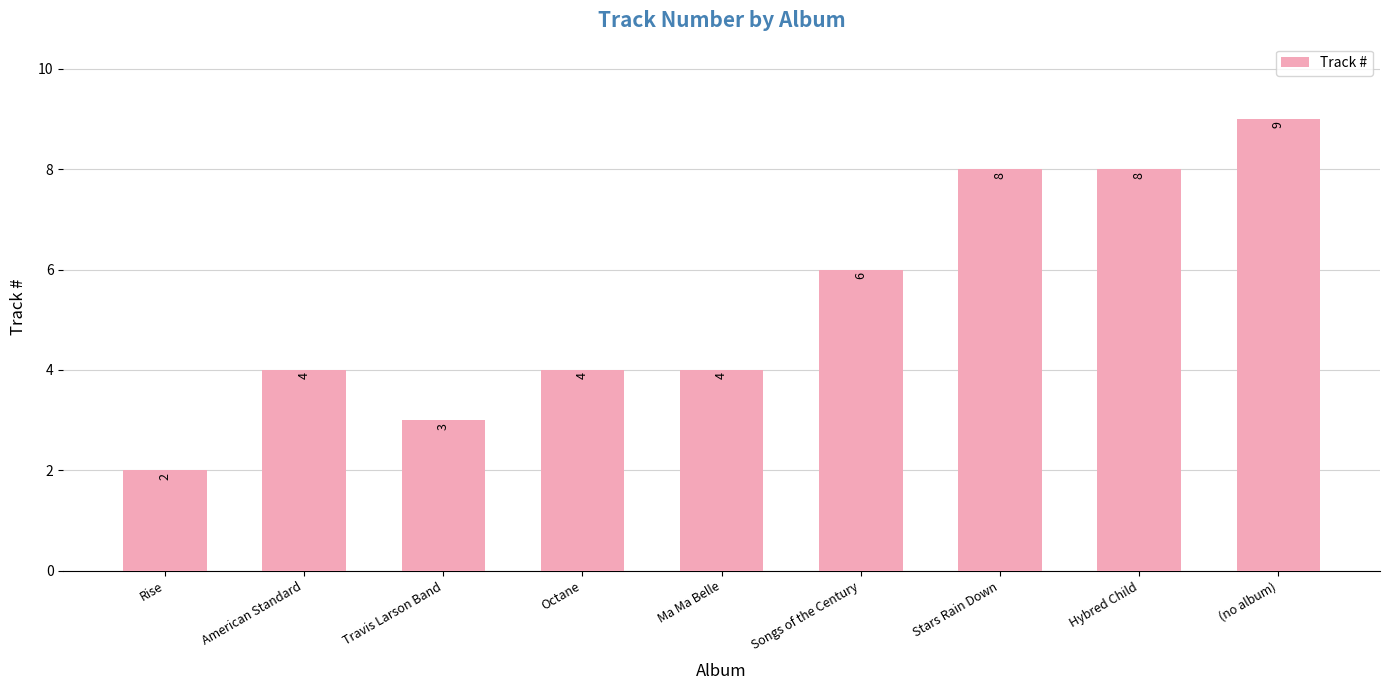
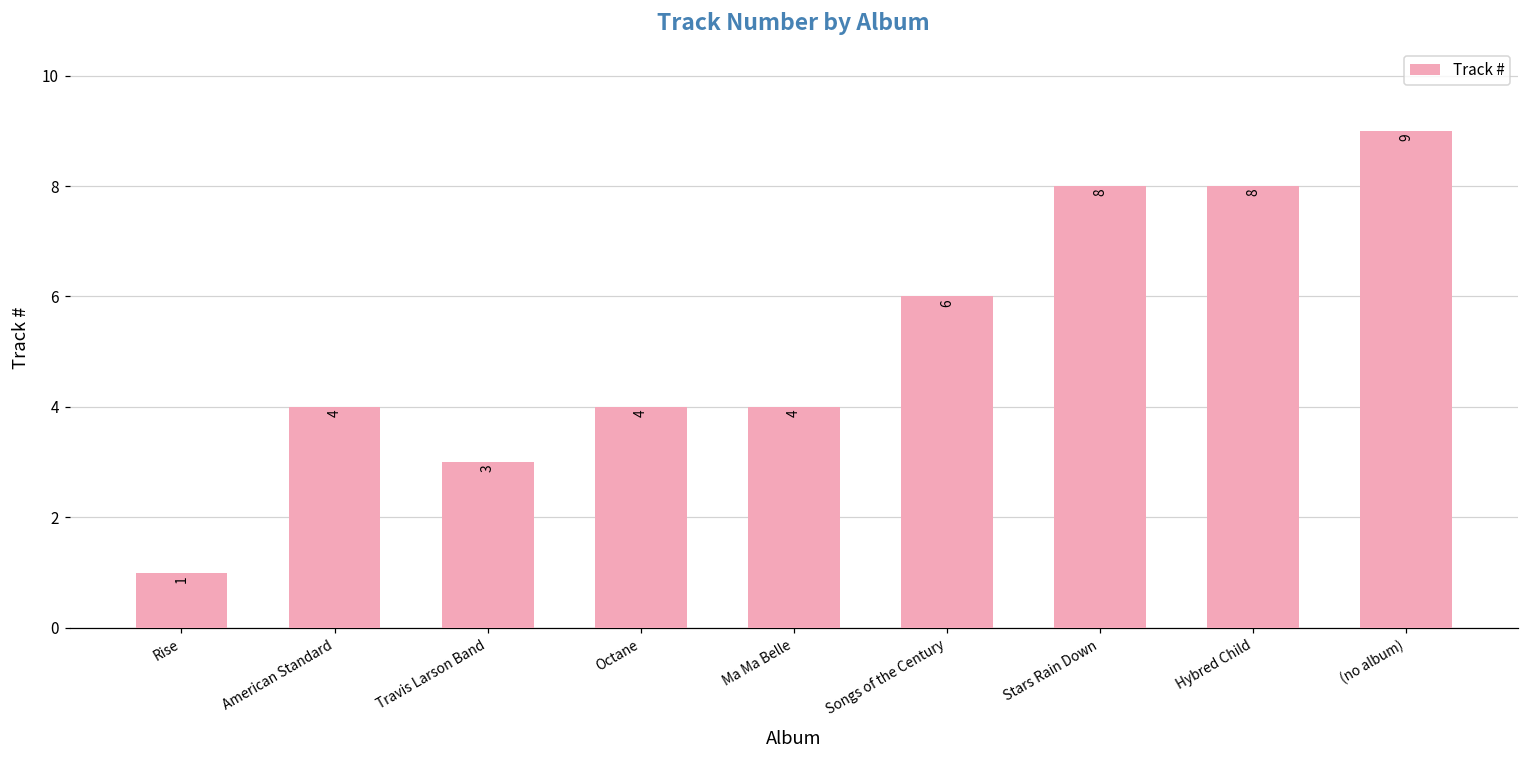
  {
-   "Rise": 2,
+   "Rise": 1,
    "American Standard": 4,
    "Travis Larson Band": 3,
    "Octane": 4,
    "Ma Ma Belle": 4,
    "Songs of the Century": 6,
    "Stars Rain Down": 8,
    "Hybred Child": 8,
    "(no album)": 9
  }
